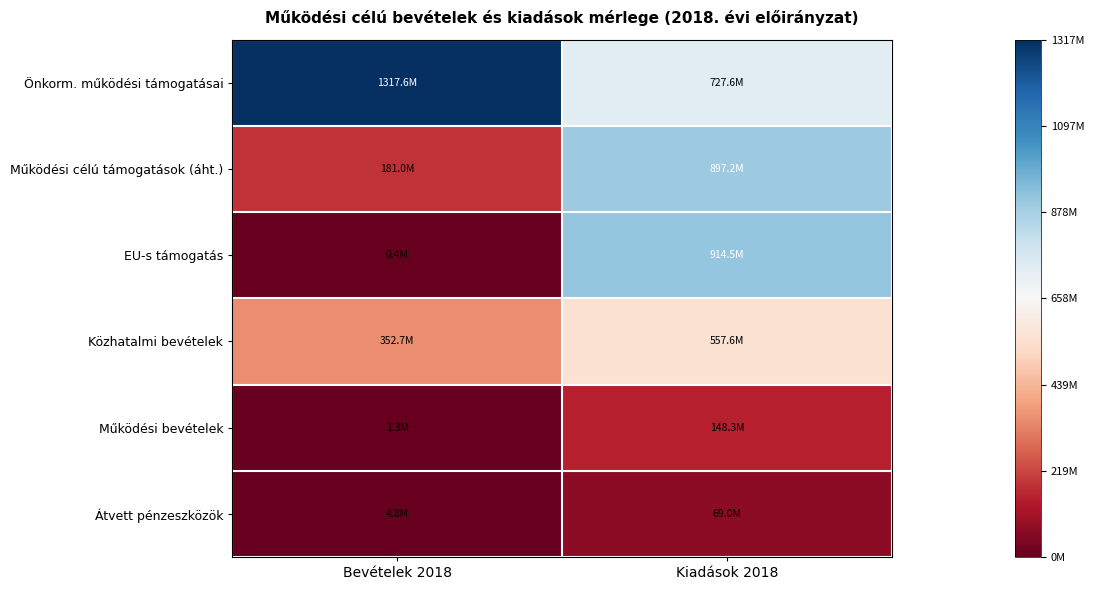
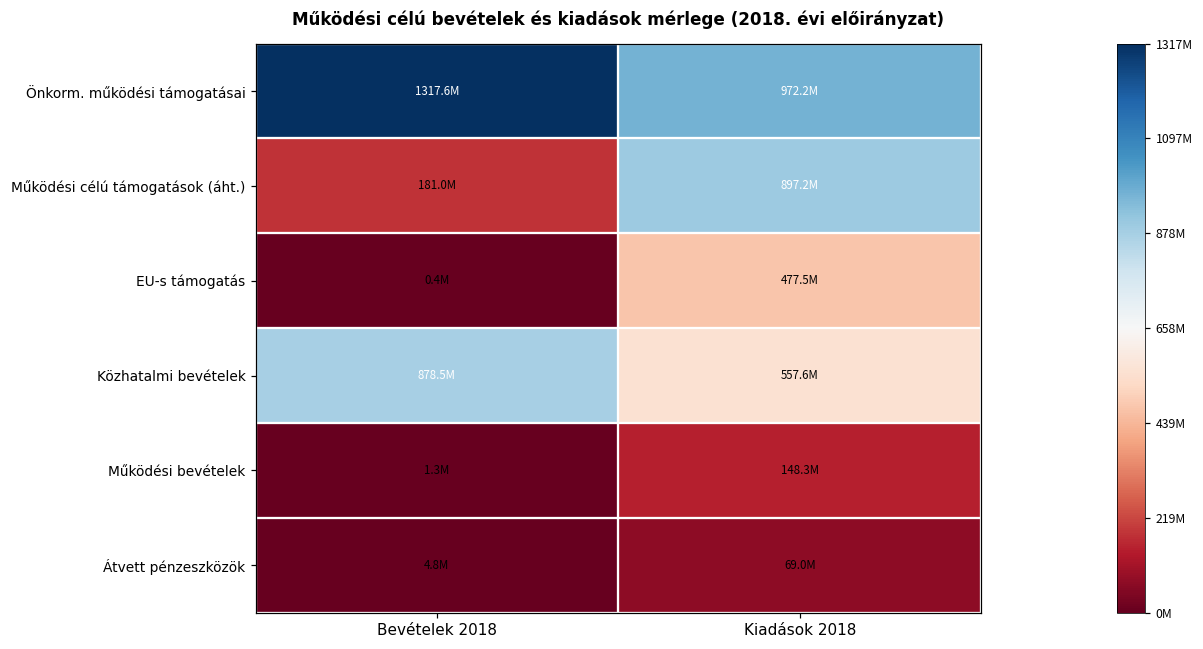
  {
    "Önkorm. működési támogatásai": {
      "Bevételek 2018": "1317.6M",
-     "Kiadások 2018": "727.6M"
+     "Kiadások 2018": "972.2M"
    },
    "Működési célú támogatások (áht.)": {
      "Bevételek 2018": "181.0M",
      "Kiadások 2018": "897.2M"
    },
    "EU-s támogatás": {
      "Bevételek 2018": "0.4M",
-     "Kiadások 2018": "914.5M"
+     "Kiadások 2018": "477.5M"
    },
    "Közhatalmi bevételek": {
-     "Bevételek 2018": "352.7M",
+     "Bevételek 2018": "878.5M",
      "Kiadások 2018": "557.6M"
    },
    "Működési bevételek": {
      "Bevételek 2018": "1.3M",
      "Kiadások 2018": "148.3M"
    },
    "Átvett pénzeszközök": {
      "Bevételek 2018": "4.8M",
      "Kiadások 2018": "69.0M"
    }
  }
